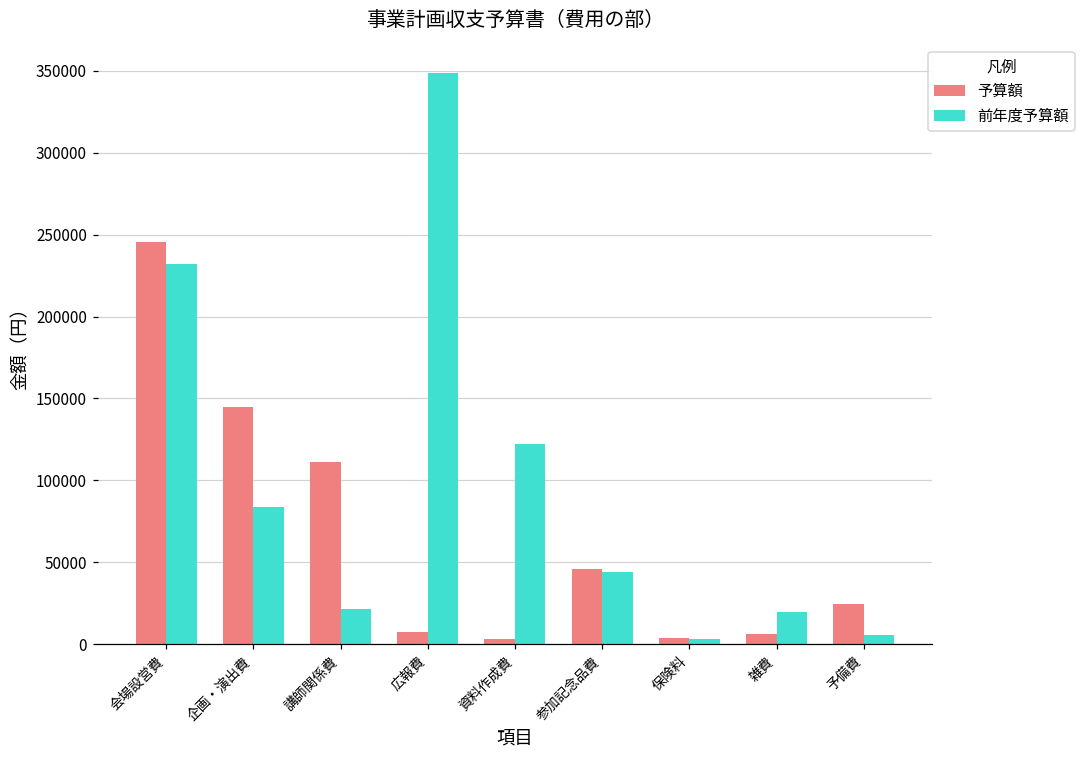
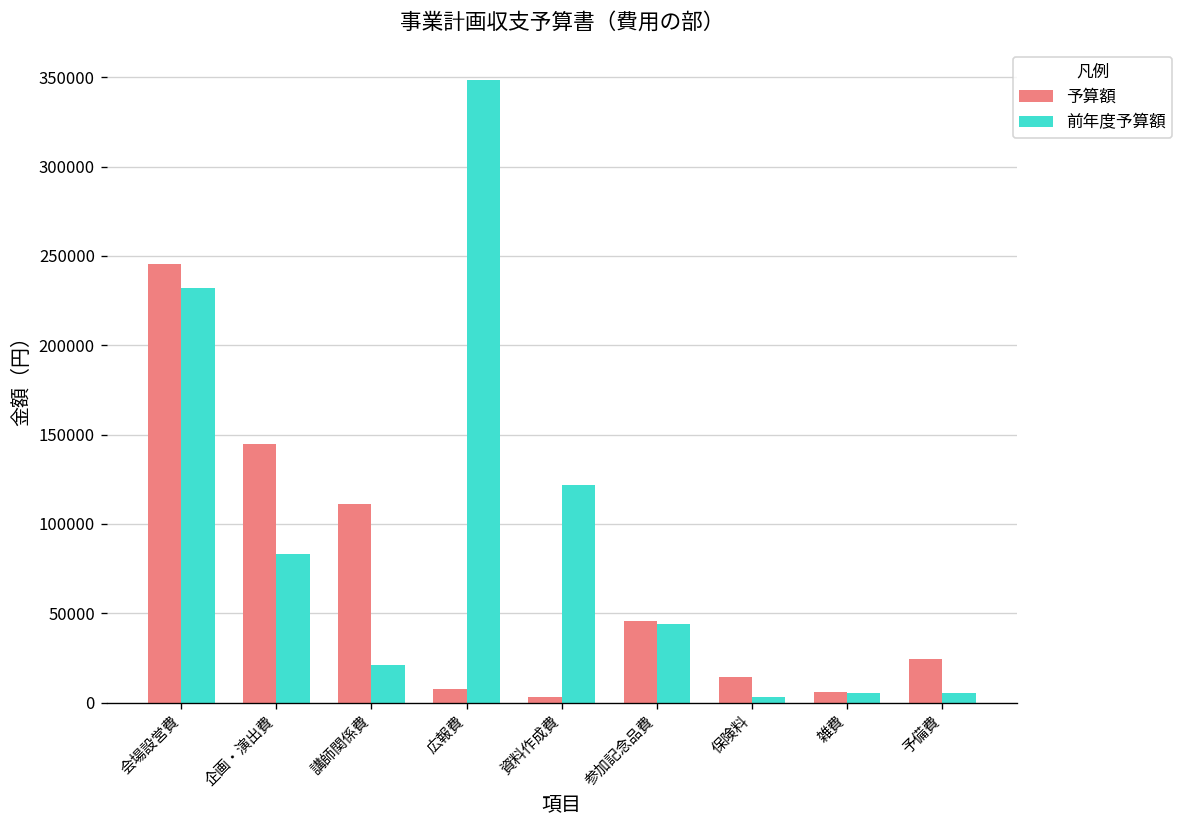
  {
    "予算額": {
      "会場設営費": 245000,
      "企画・演出費": 145000,
      "講師関係費": 111000,
      "広報費": 7000,
      "資料作成費": 3000,
      "参加記念品費": 46000,
-     "保険料": 3000,
+     "保険料": 14000,
      "雑費": 6000,
      "予備費": 24000
    },
    "前年度予算額": {
      "会場設営費": 232000,
      "企画・演出費": 83000,
      "講師関係費": 21000,
      "広報費": 349000,
      "資料作成費": 122000,
      "参加記念品費": 44000,
      "保険料": 3000,
-     "雑費": 20000,
+     "雑費": 6000,
      "予備費": 5000
    }
  }
